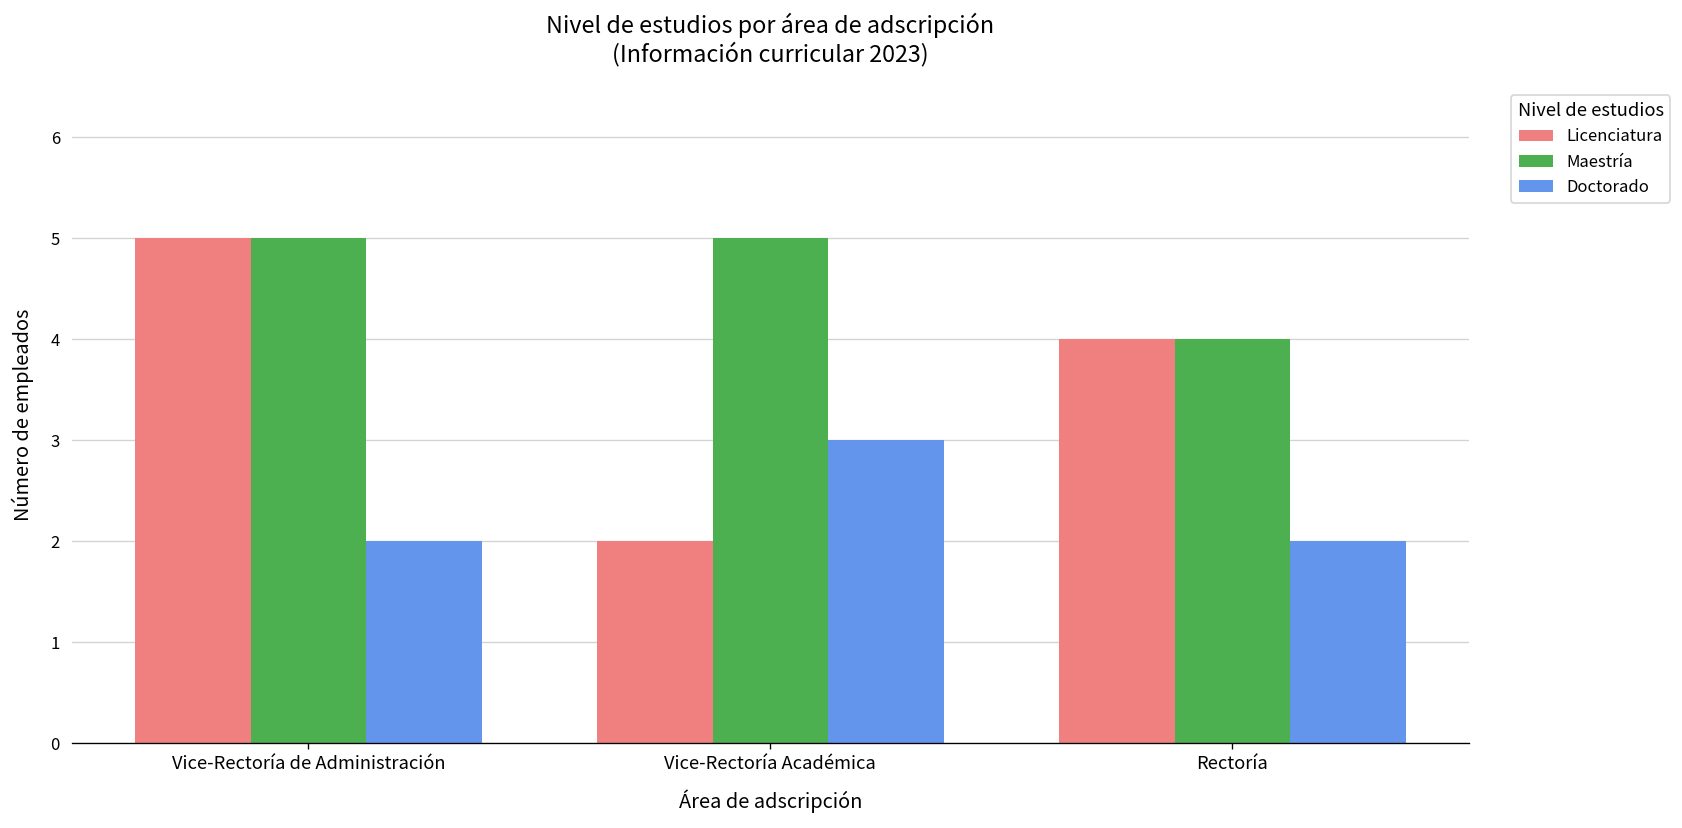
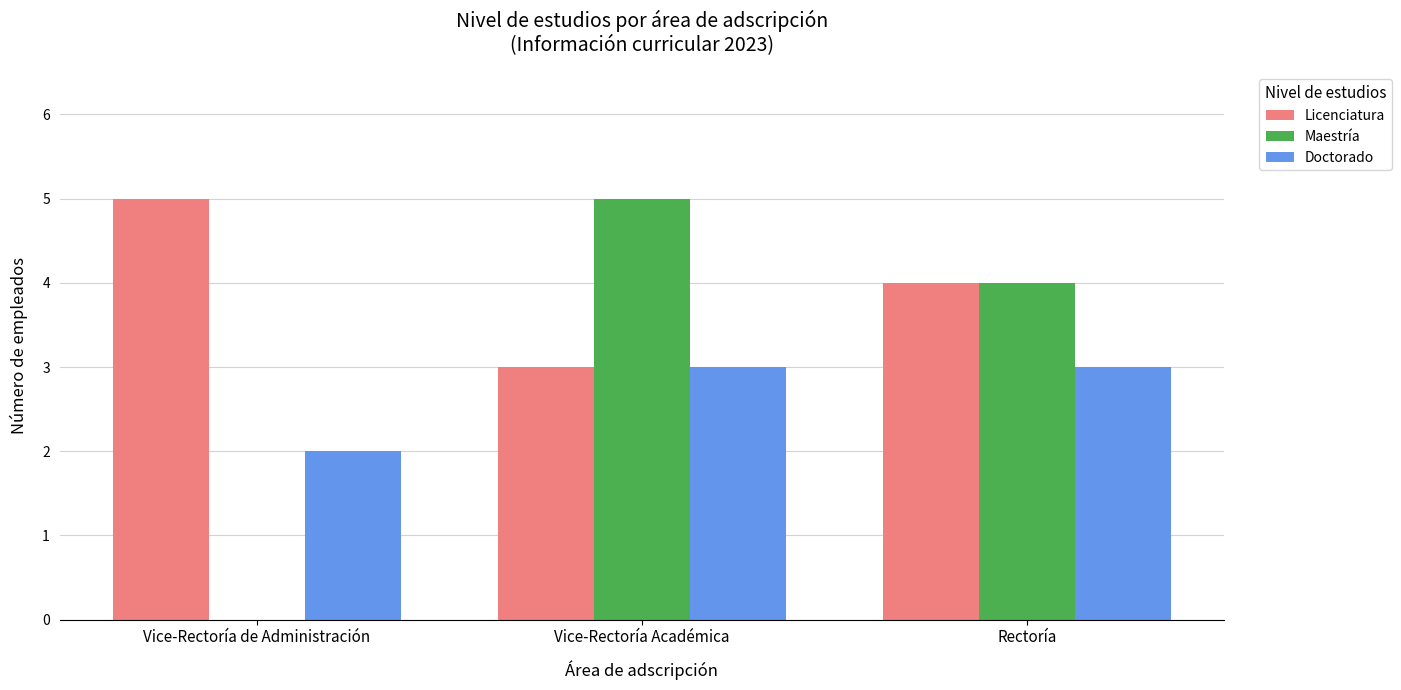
  {
    "Licenciatura": {
      "Vice-Rectoría de Administración": 5,
-     "Vice-Rectoría Académica": 2,
+     "Vice-Rectoría Académica": 3,
      "Rectoría": 4
    },
    "Maestría": {
-     "Vice-Rectoría de Administración": 5,
+     "Vice-Rectoría de Administración": 0,
      "Vice-Rectoría Académica": 5,
      "Rectoría": 4
    },
    "Doctorado": {
      "Vice-Rectoría de Administración": 2,
      "Vice-Rectoría Académica": 3,
-     "Rectoría": 2
+     "Rectoría": 3
    }
  }
